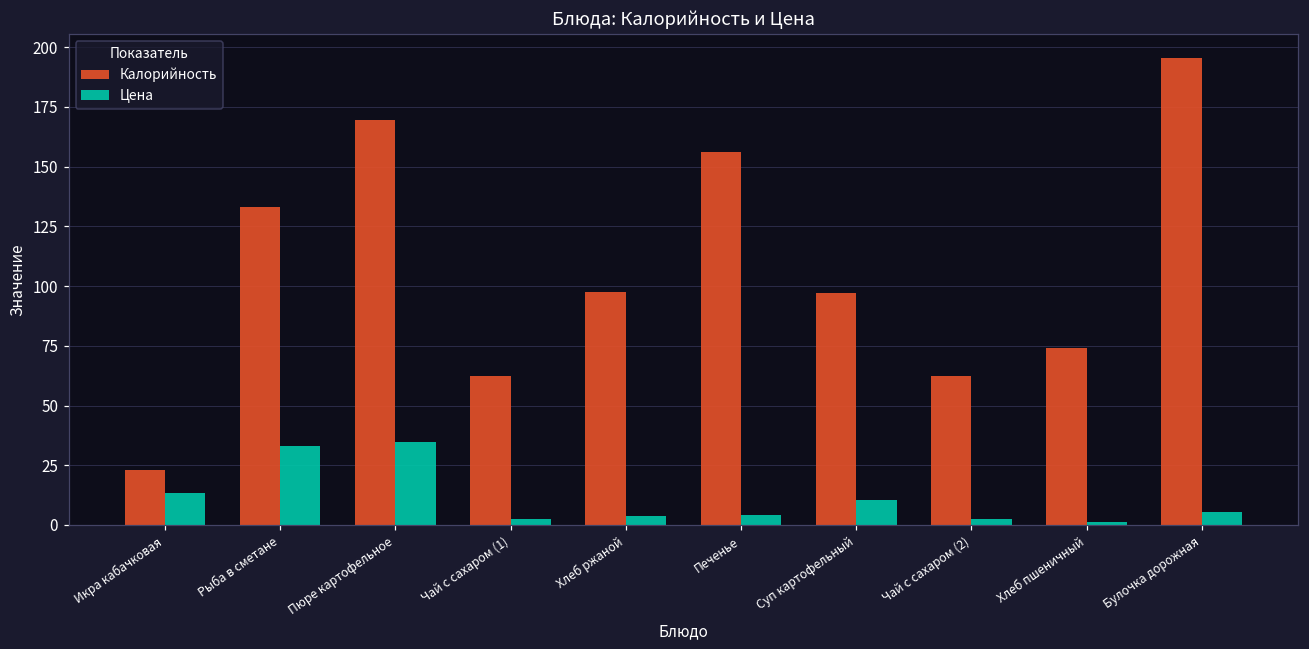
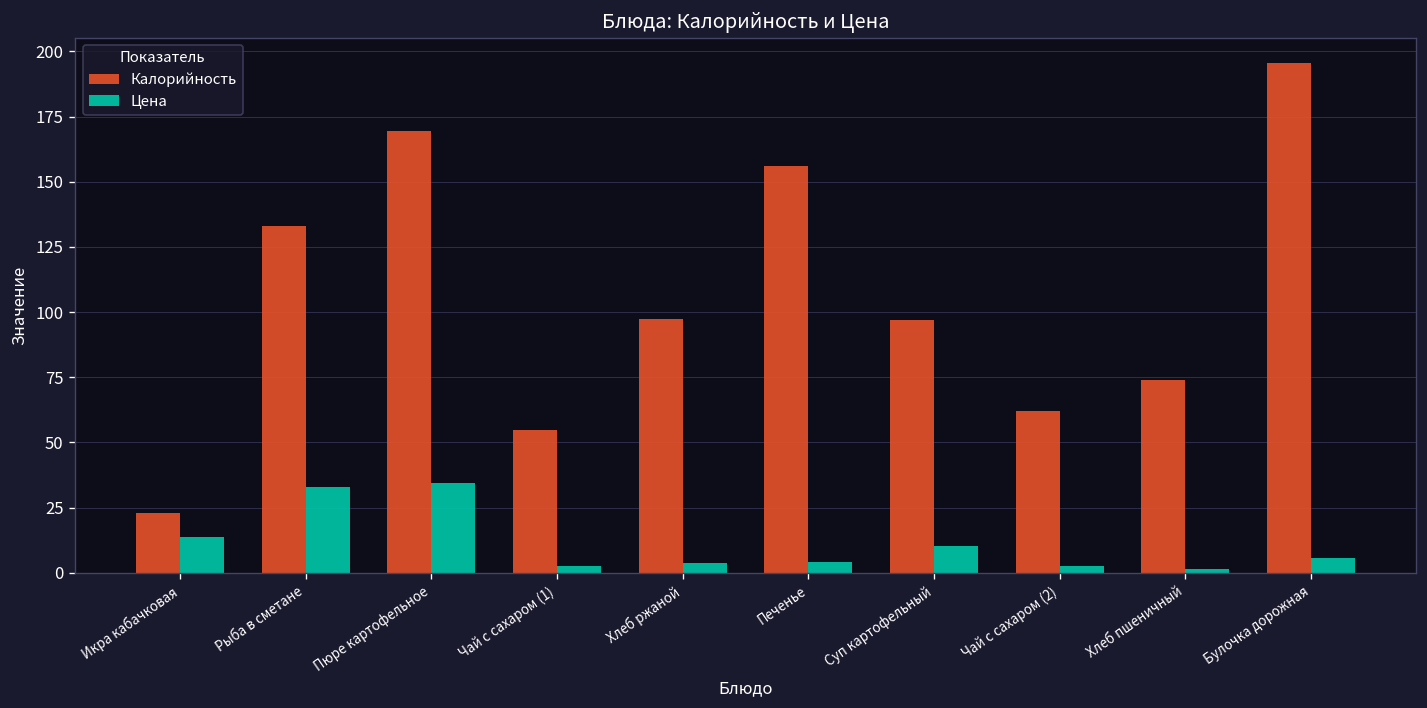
  {
    "Калорийность": {
      "Икра кабачковая": 23,
      "Рыба в сметане": 133,
      "Пюре картофельное": 170,
-     "Чай с сахаром (1)": 62,
+     "Чай с сахаром (1)": 55,
      "Хлеб ржаной": 97,
      "Печенье": 156,
      "Суп картофельный": 97,
      "Чай с сахаром (2)": 62,
      "Хлеб пшеничный": 74,
      "Булочка дорожная": 196
    },
    "Цена": {
      "Икра кабачковая": 14,
      "Рыба в сметане": 33,
      "Пюре картофельное": 35,
      "Чай с сахаром (1)": 3,
      "Хлеб ржаной": 4,
      "Печенье": 4,
      "Суп картофельный": 10,
      "Чай с сахаром (2)": 3,
      "Хлеб пшеничный": 1,
      "Булочка дорожная": 5
    }
  }
